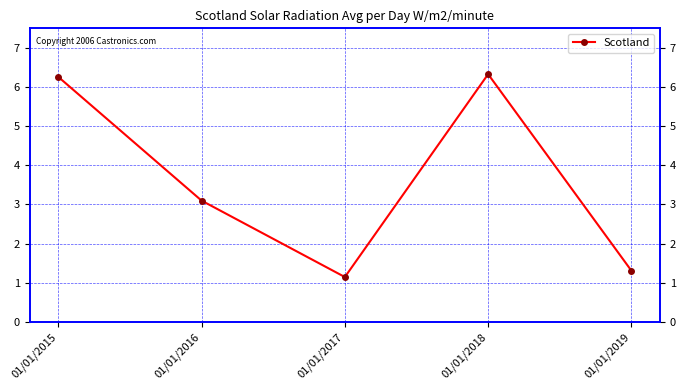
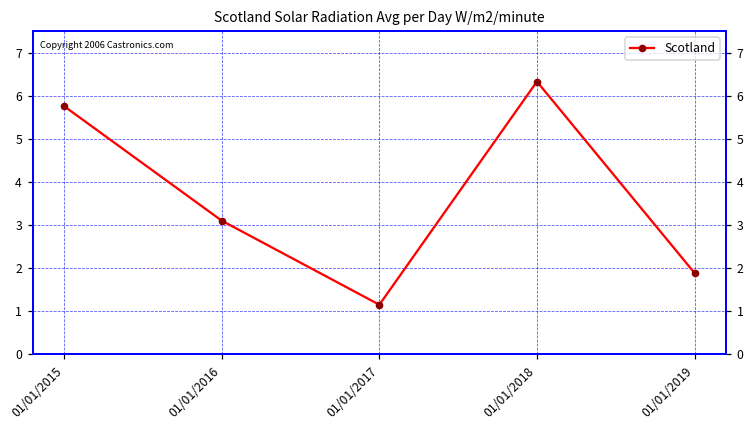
  {
-   "01/01/2015": 6.3,
+   "01/01/2015": 5.8,
    "01/01/2016": 3.1,
    "01/01/2017": 1.1,
    "01/01/2018": 6.3,
-   "01/01/2019": 1.3
+   "01/01/2019": 1.9
  }
